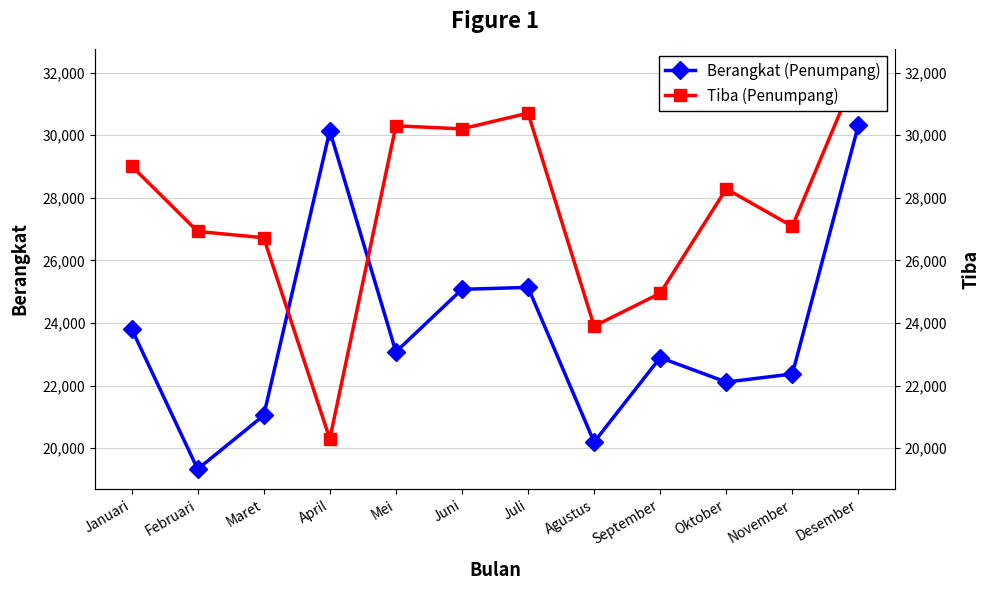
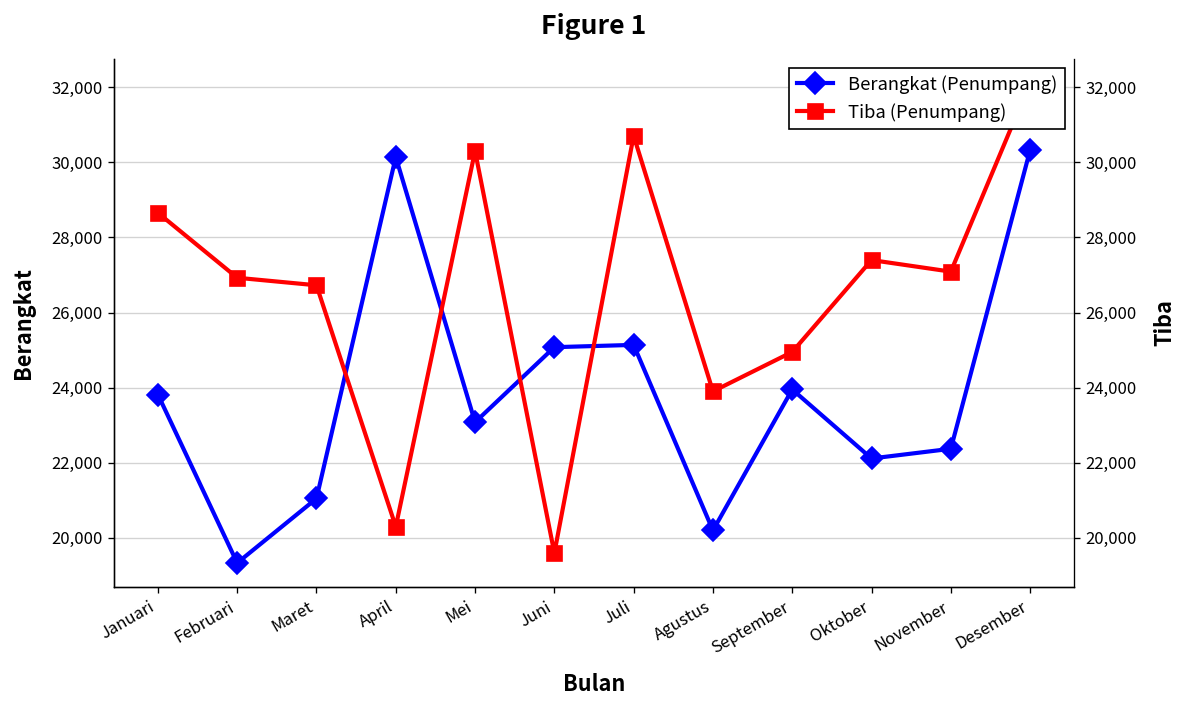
  {
    "Berangkat (Penumpang)": {
      "Januari": "23,800",
      "Februari": "19,300",
      "Maret": "21,000",
      "April": "30,100",
      "Mei": "23,100",
      "Juni": "25,100",
      "Juli": "25,100",
      "Agustus": "20,200",
-     "September": "22,900",
+     "September": "24,000",
      "Oktober": "22,100",
      "November": "22,400",
      "Desember": "30,300"
    },
    "Tiba (Penumpang)": {
-     "Januari": "29,000",
+     "Januari": "28,700",
      "Februari": "26,900",
      "Maret": "26,700",
      "April": "20,300",
      "Mei": "30,300",
-     "Juni": "30,200",
+     "Juni": "19,600",
      "Juli": "30,700",
      "Agustus": "23,900",
      "September": "25,000",
-     "Oktober": "28,300",
+     "Oktober": "27,400",
      "November": "27,100"
    }
  }
